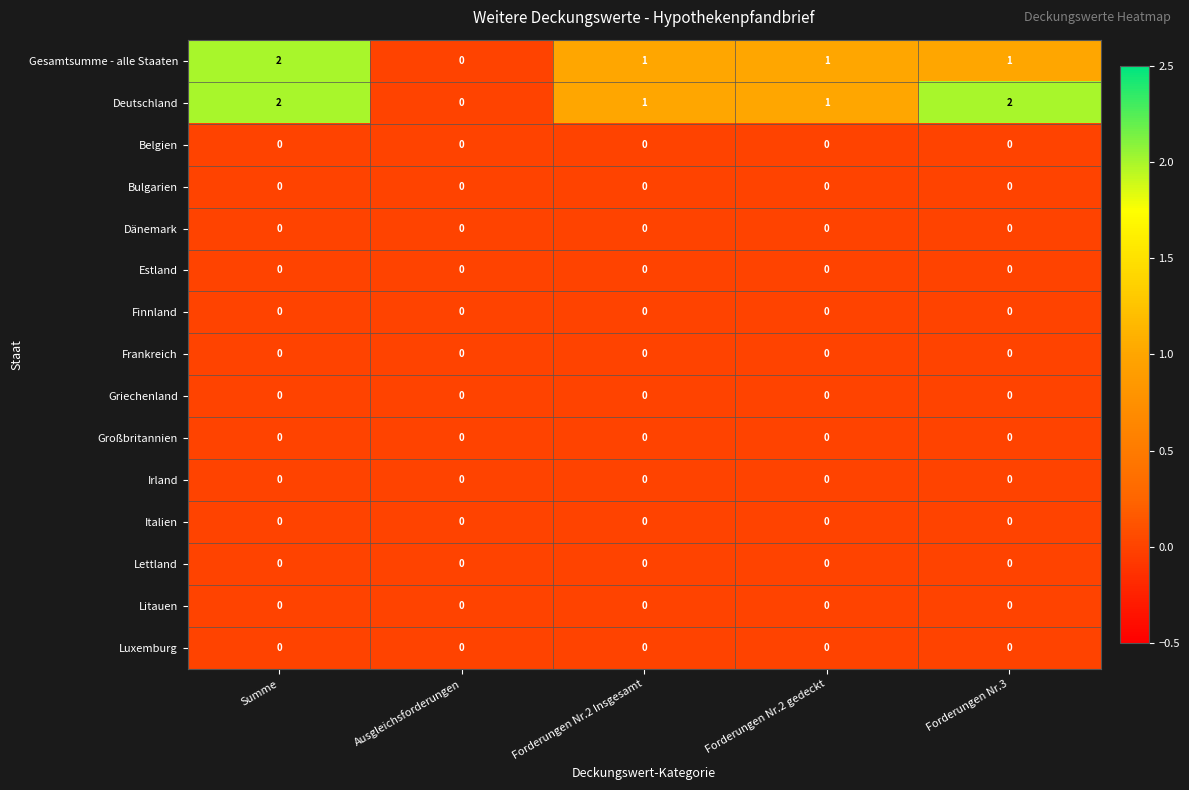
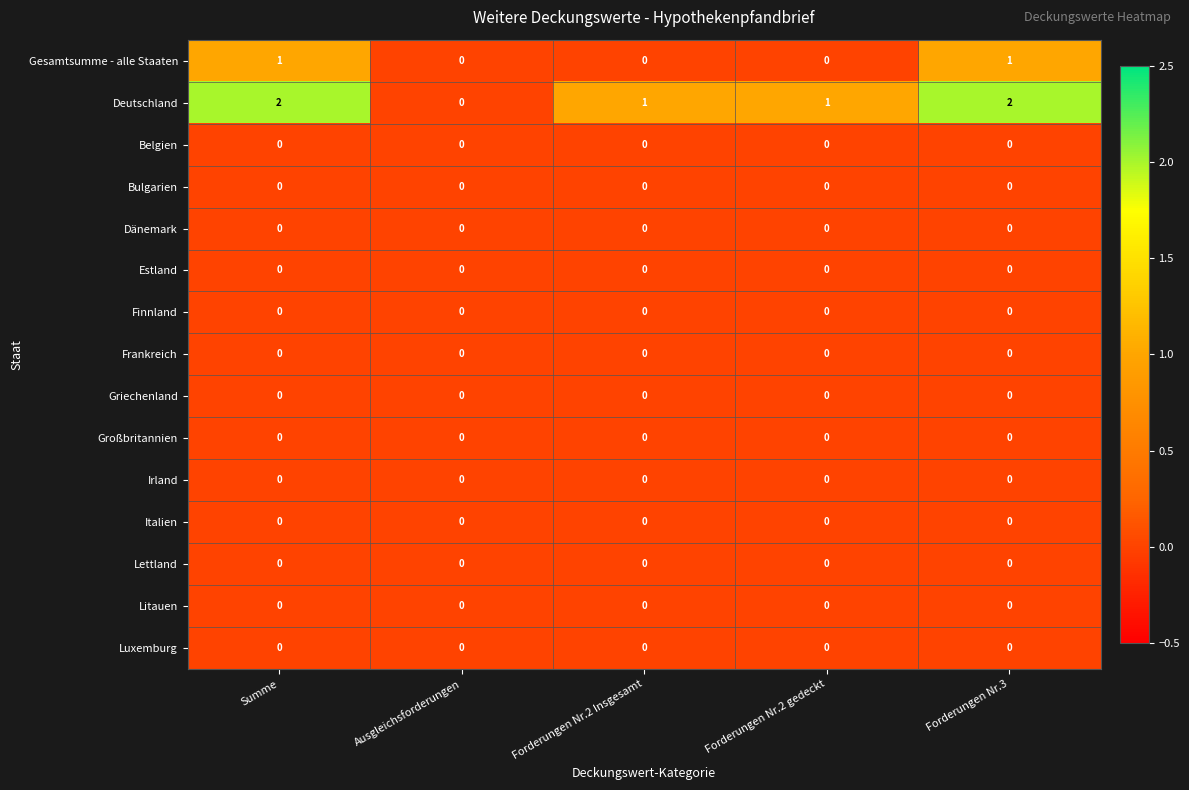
  {
    "Gesamtsumme - alle Staaten": {
-     "Summe": 2,
+     "Summe": 1,
      "Ausgleichsforderungen": 0,
-     "Forderungen Nr.2 Insgesamt": 1,
-     "Forderungen Nr.2 gedeckt": 1,
+     "Forderungen Nr.2 Insgesamt": 0,
+     "Forderungen Nr.2 gedeckt": 0,
      "Forderungen Nr.3": 1
    },
    "Deutschland": {
      "Summe": 2,
      "Ausgleichsforderungen": 0,
      "Forderungen Nr.2 Insgesamt": 1,
      "Forderungen Nr.2 gedeckt": 1,
      "Forderungen Nr.3": 2
    },
    "Belgien": {
      "Summe": 0,
      "Ausgleichsforderungen": 0,
      "Forderungen Nr.2 Insgesamt": 0,
      "Forderungen Nr.2 gedeckt": 0,
      "Forderungen Nr.3": 0
    },
    "Bulgarien": {
      "Summe": 0,
      "Ausgleichsforderungen": 0,
      "Forderungen Nr.2 Insgesamt": 0,
      "Forderungen Nr.2 gedeckt": 0,
      "Forderungen Nr.3": 0
    },
    "Dänemark": {
      "Summe": 0,
      "Ausgleichsforderungen": 0,
      "Forderungen Nr.2 Insgesamt": 0,
      "Forderungen Nr.2 gedeckt": 0,
      "Forderungen Nr.3": 0
    },
    "Estland": {
      "Summe": 0,
      "Ausgleichsforderungen": 0,
      "Forderungen Nr.2 Insgesamt": 0,
      "Forderungen Nr.2 gedeckt": 0,
      "Forderungen Nr.3": 0
    },
    "Finnland": {
      "Summe": 0,
      "Ausgleichsforderungen": 0,
      "Forderungen Nr.2 Insgesamt": 0,
      "Forderungen Nr.2 gedeckt": 0,
      "Forderungen Nr.3": 0
    },
    "Frankreich": {
      "Summe": 0,
      "Ausgleichsforderungen": 0,
      "Forderungen Nr.2 Insgesamt": 0,
      "Forderungen Nr.2 gedeckt": 0,
      "Forderungen Nr.3": 0
    },
    "Griechenland": {
      "Summe": 0,
      "Ausgleichsforderungen": 0,
      "Forderungen Nr.2 Insgesamt": 0,
      "Forderungen Nr.2 gedeckt": 0,
      "Forderungen Nr.3": 0
    },
    "Großbritannien": {
      "Summe": 0,
      "Ausgleichsforderungen": 0,
      "Forderungen Nr.2 Insgesamt": 0,
      "Forderungen Nr.2 gedeckt": 0,
      "Forderungen Nr.3": 0
    },
    "Irland": {
      "Summe": 0,
      "Ausgleichsforderungen": 0,
      "Forderungen Nr.2 Insgesamt": 0,
      "Forderungen Nr.2 gedeckt": 0,
      "Forderungen Nr.3": 0
    },
    "Italien": {
      "Summe": 0,
      "Ausgleichsforderungen": 0,
      "Forderungen Nr.2 Insgesamt": 0,
      "Forderungen Nr.2 gedeckt": 0,
      "Forderungen Nr.3": 0
    },
    "Lettland": {
      "Summe": 0,
      "Ausgleichsforderungen": 0,
      "Forderungen Nr.2 Insgesamt": 0,
      "Forderungen Nr.2 gedeckt": 0,
      "Forderungen Nr.3": 0
    },
    "Litauen": {
      "Summe": 0,
      "Ausgleichsforderungen": 0,
      "Forderungen Nr.2 Insgesamt": 0,
      "Forderungen Nr.2 gedeckt": 0,
      "Forderungen Nr.3": 0
    },
    "Luxemburg": {
      "Summe": 0,
      "Ausgleichsforderungen": 0,
      "Forderungen Nr.2 Insgesamt": 0,
      "Forderungen Nr.2 gedeckt": 0,
      "Forderungen Nr.3": 0
    }
  }
